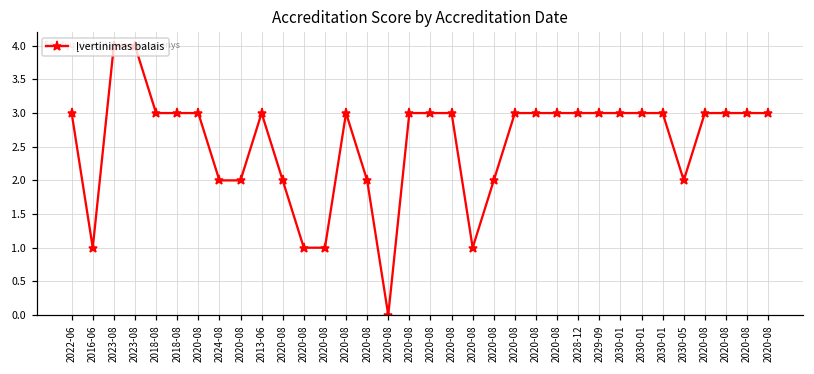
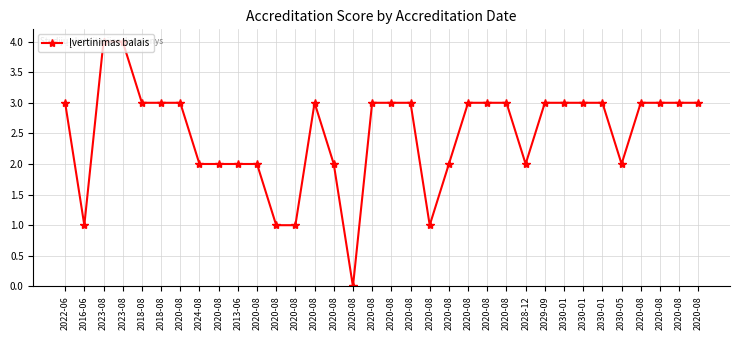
  {
    "2022-06": 3,
    "2016-06": 1,
    "2024-08": 2,
-   "2013-06": 3,
-   "2028-12": 3,
+   "2013-06": 2,
+   "2028-12": 2,
    "2029-09": 3,
    "2030-05": 2
  }
